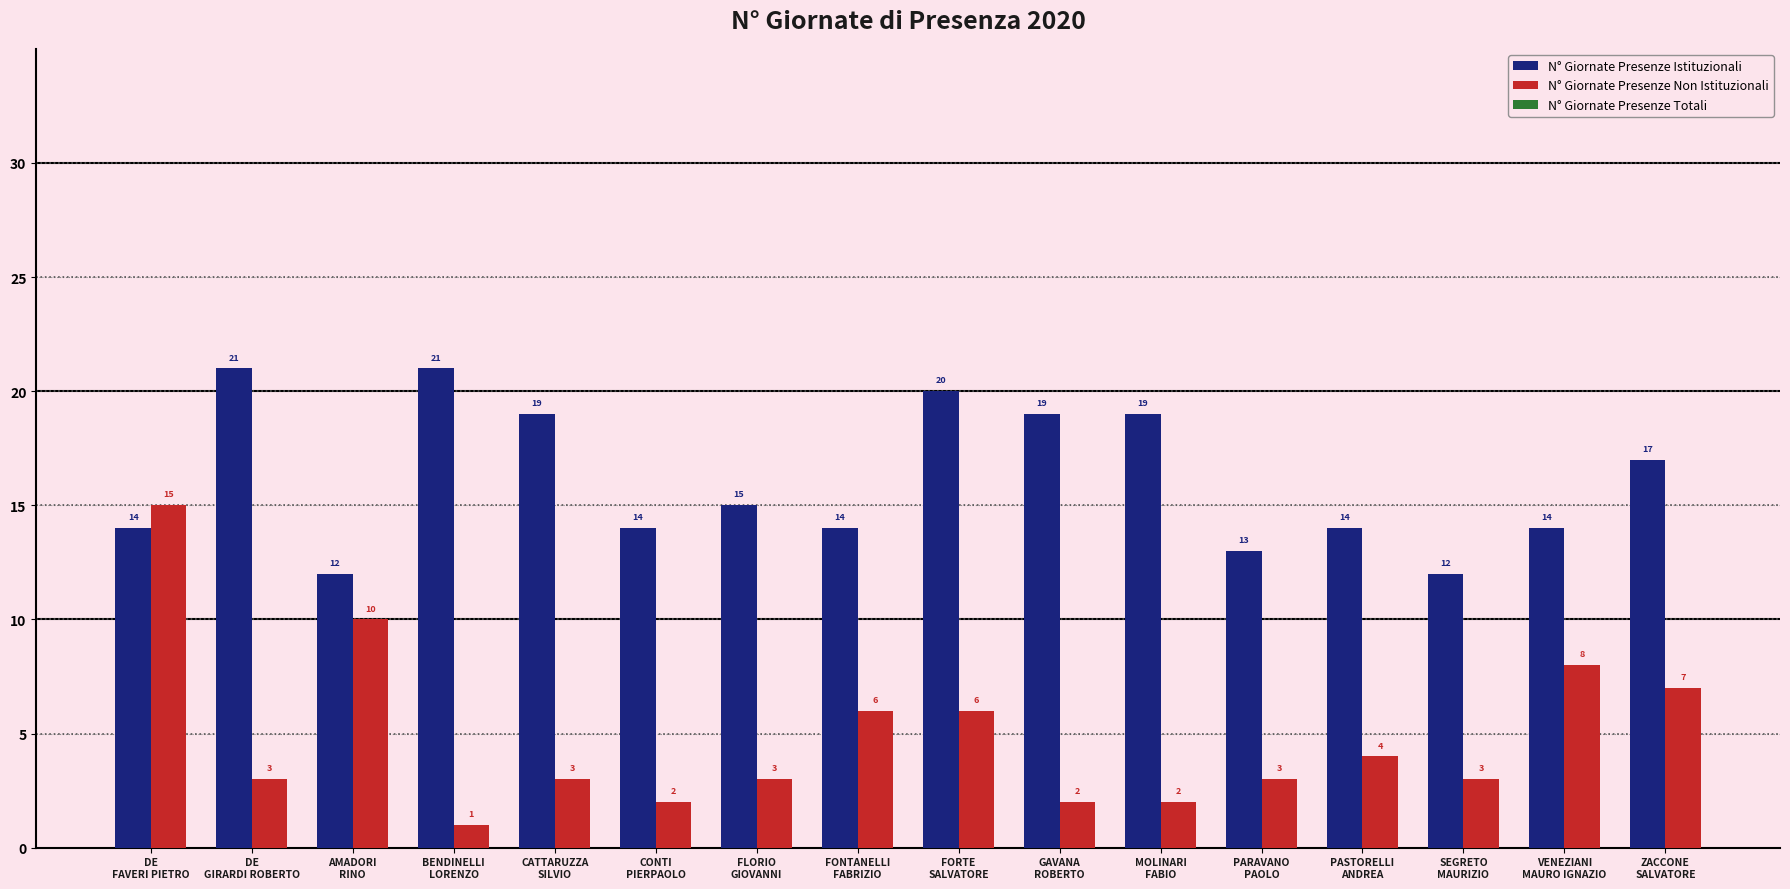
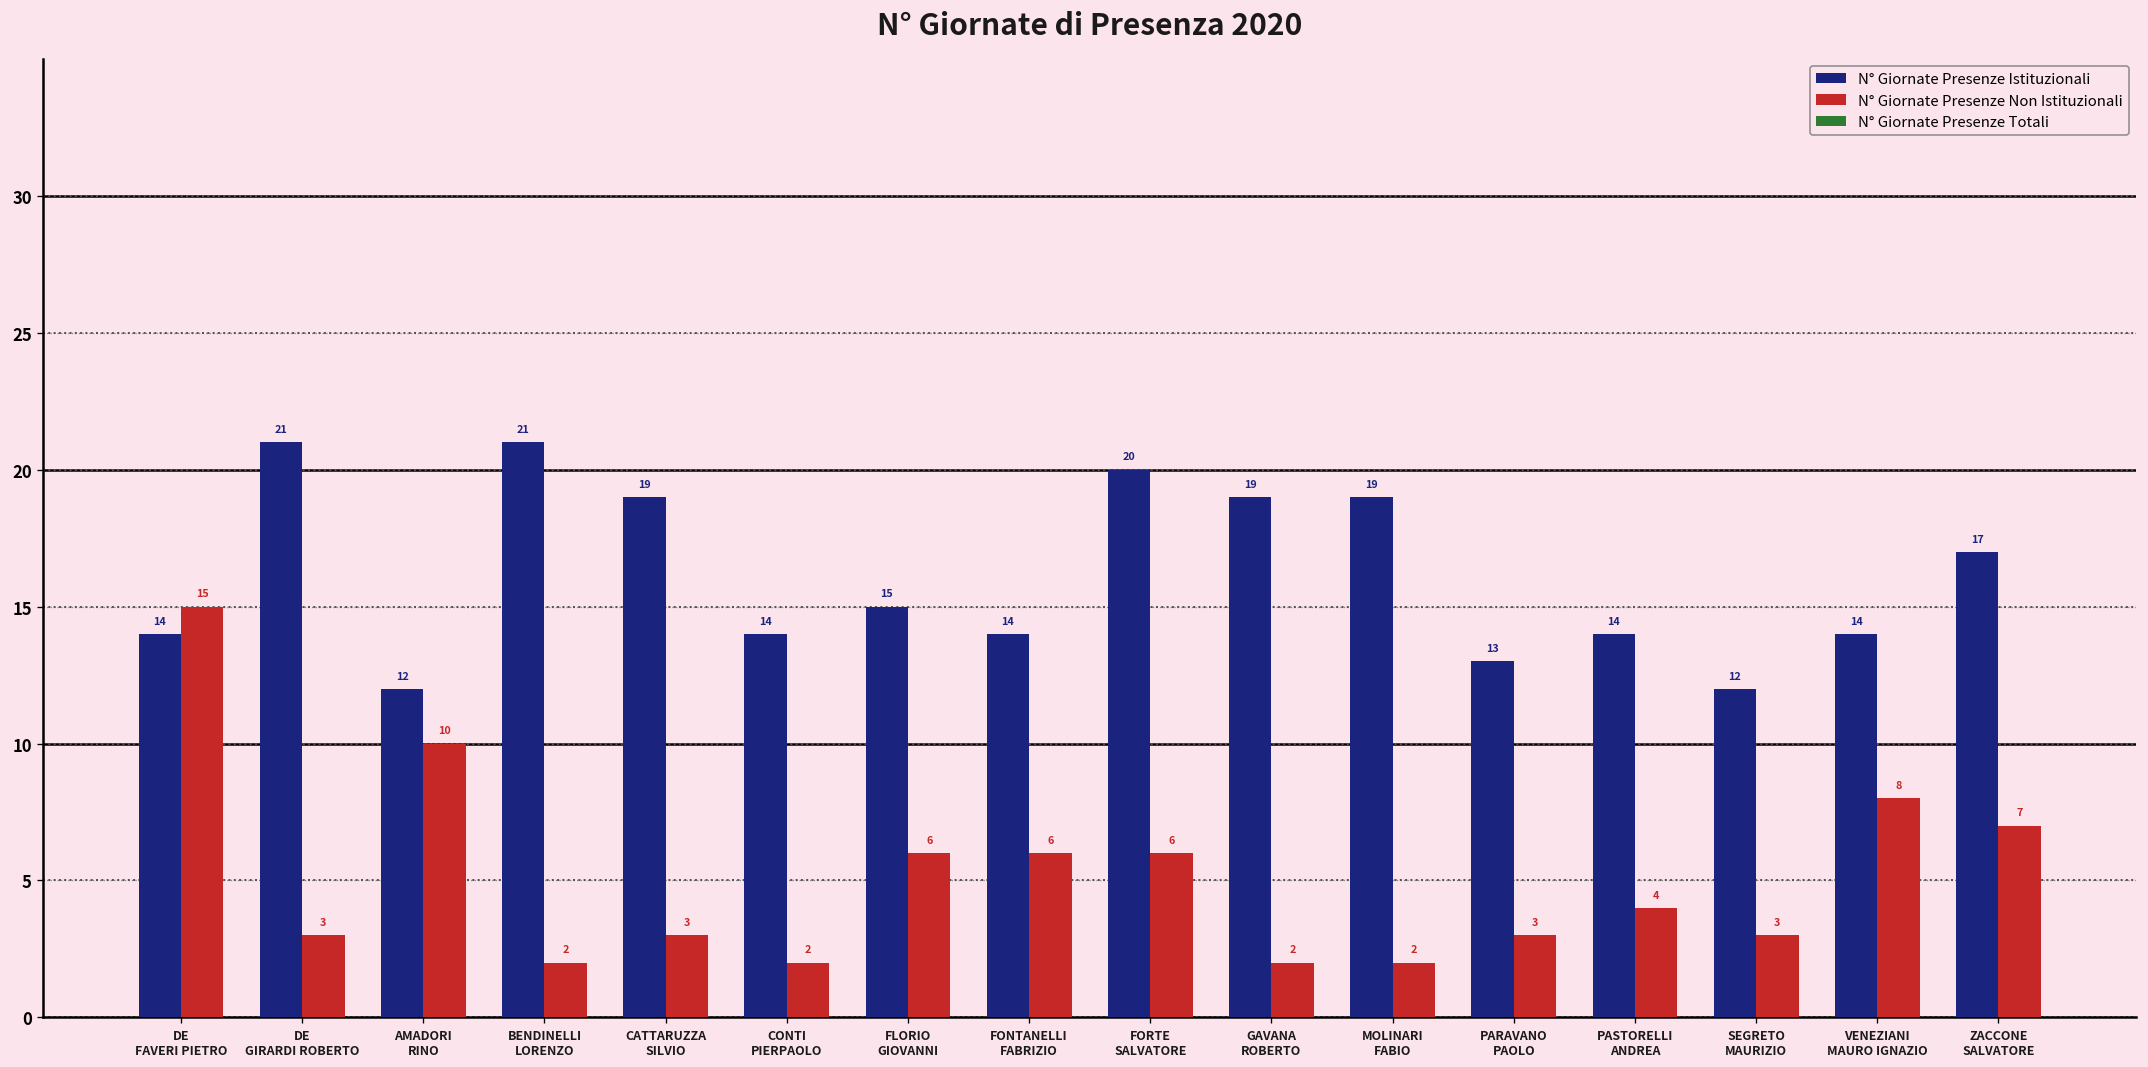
  {
    "N° Giornate Presenze Istituzionali": {
      "DE FAVERI PIETRO": 14,
      "DE GIRARDI ROBERTO": 21,
      "AMADORI RINO": 12,
      "BENDINELLI LORENZO": 21,
      "CATTARUZZA SILVIO": 19,
      "CONTI PIERPAOLO": 14,
      "FLORIO GIOVANNI": 15,
      "FONTANELLI FABRIZIO": 14,
      "FORTE SALVATORE": 20,
      "GAVANA ROBERTO": 19,
      "MOLINARI FABIO": 19,
      "PARAVANO PAOLO": 13,
      "PASTORELLI ANDREA": 14,
      "SEGRETO MAURIZIO": 12,
      "VENEZIANI MAURO IGNAZIO": 14,
      "ZACCONE SALVATORE": 17
    },
    "N° Giornate Presenze Non Istituzionali": {
      "DE FAVERI PIETRO": 15,
      "DE GIRARDI ROBERTO": 3,
      "AMADORI RINO": 10,
-     "BENDINELLI LORENZO": 1,
+     "BENDINELLI LORENZO": 2,
      "CATTARUZZA SILVIO": 3,
      "CONTI PIERPAOLO": 2,
-     "FLORIO GIOVANNI": 3,
+     "FLORIO GIOVANNI": 6,
      "FONTANELLI FABRIZIO": 6,
      "FORTE SALVATORE": 6,
      "GAVANA ROBERTO": 2,
      "MOLINARI FABIO": 2,
      "PARAVANO PAOLO": 3,
      "PASTORELLI ANDREA": 4,
      "SEGRETO MAURIZIO": 3,
      "VENEZIANI MAURO IGNAZIO": 8,
      "ZACCONE SALVATORE": 7
    },
    "N° Giornate Presenze Totali": {
      "DE FAVERI PIETRO": 0.0,
      "DE GIRARDI ROBERTO": 0.0,
      "AMADORI RINO": 0.0,
      "BENDINELLI LORENZO": 0.0,
      "CATTARUZZA SILVIO": 0.0,
      "CONTI PIERPAOLO": 0.0,
      "FLORIO GIOVANNI": 0.0,
      "FONTANELLI FABRIZIO": 0.0,
      "FORTE SALVATORE": 0.0,
      "GAVANA ROBERTO": 0.0,
      "MOLINARI FABIO": 0.0,
      "PARAVANO PAOLO": 0.0,
      "PASTORELLI ANDREA": 0.0,
      "SEGRETO MAURIZIO": 0.0,
      "VENEZIANI MAURO IGNAZIO": 0.0,
      "ZACCONE SALVATORE": 0.0
    }
  }
